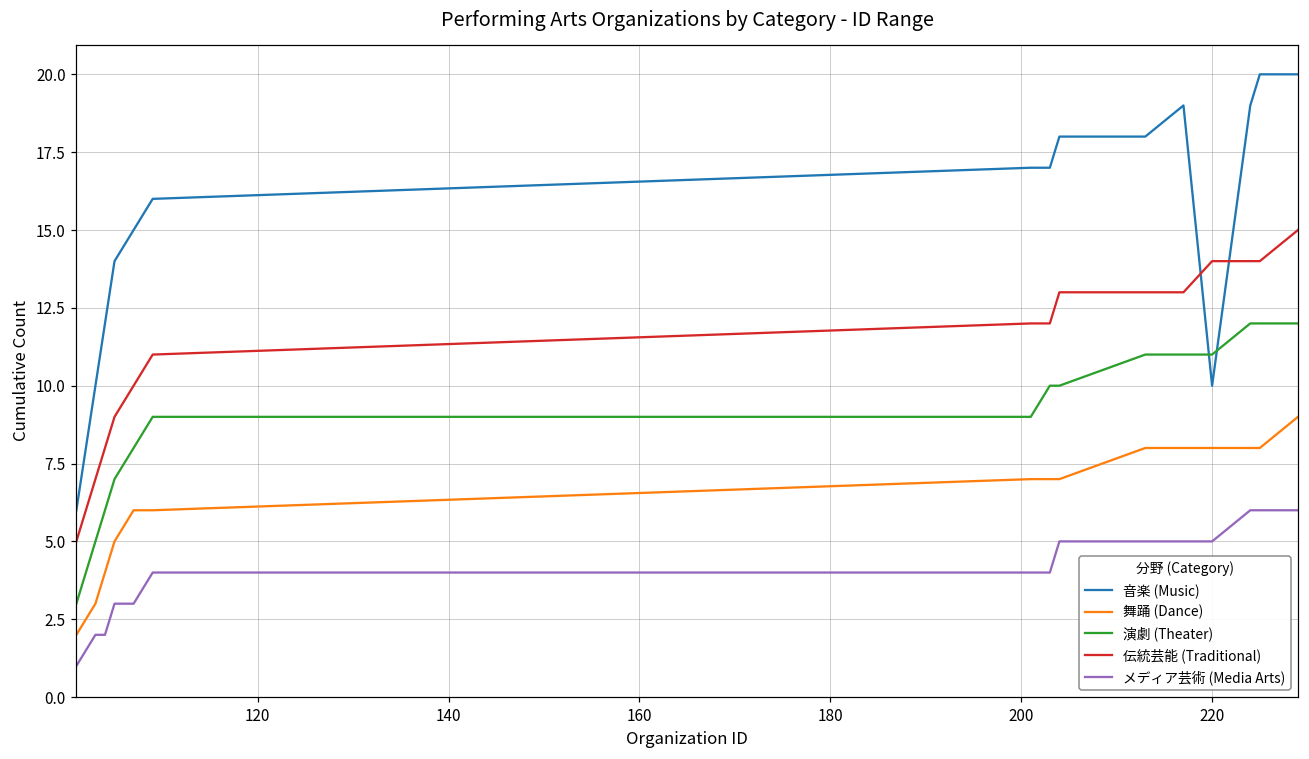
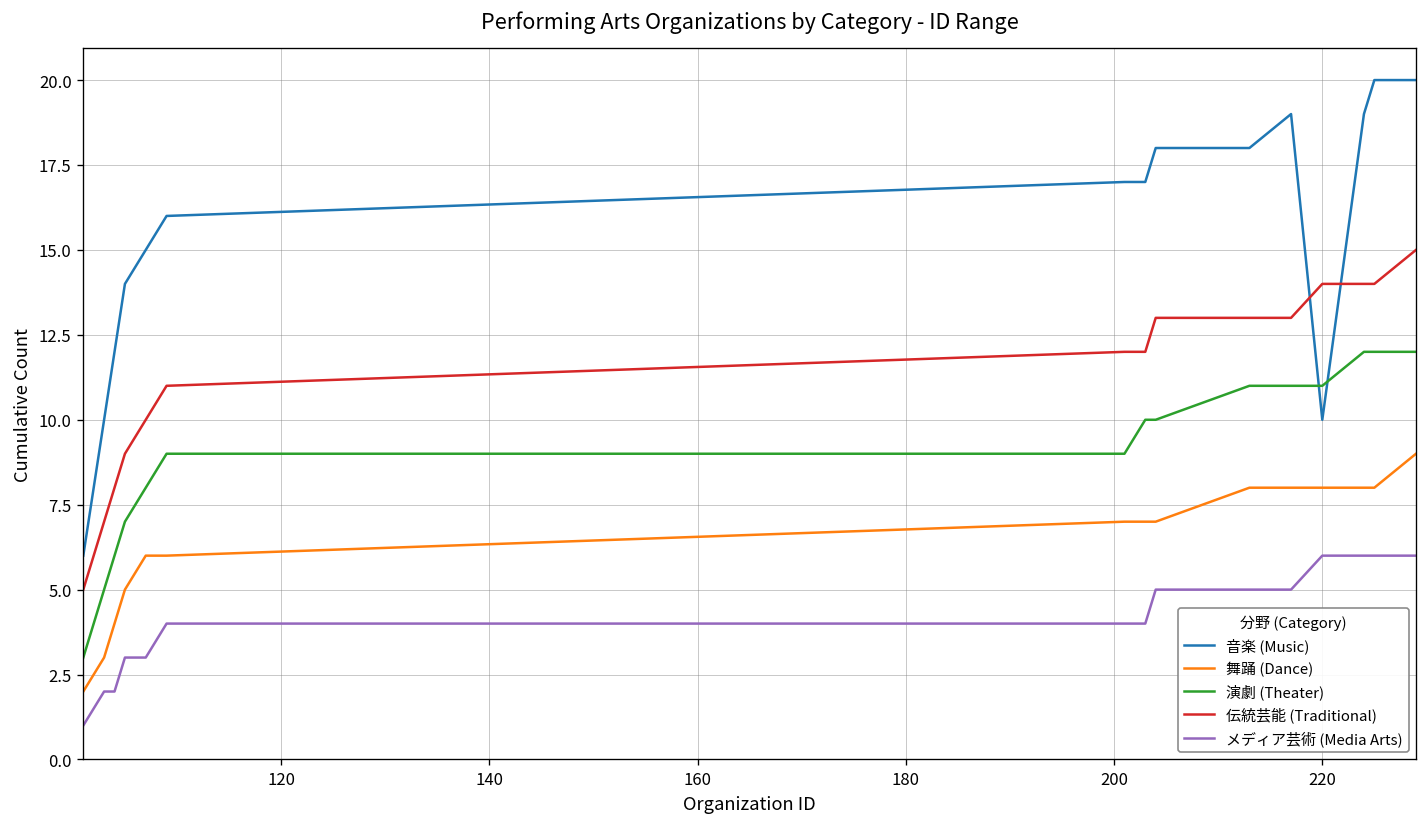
  {
    "音楽 (Music)": {
      "220": 10
    },
    "舞踊 (Dance)": {
      "220": 8
    },
    "演劇 (Theater)": {
      "220": 11
    },
    "伝統芸能 (Traditional)": {
      "220": 14
    },
    "メディア芸術 (Media Arts)": {
-     "220": 5
+     "220": 6
    }
  }
